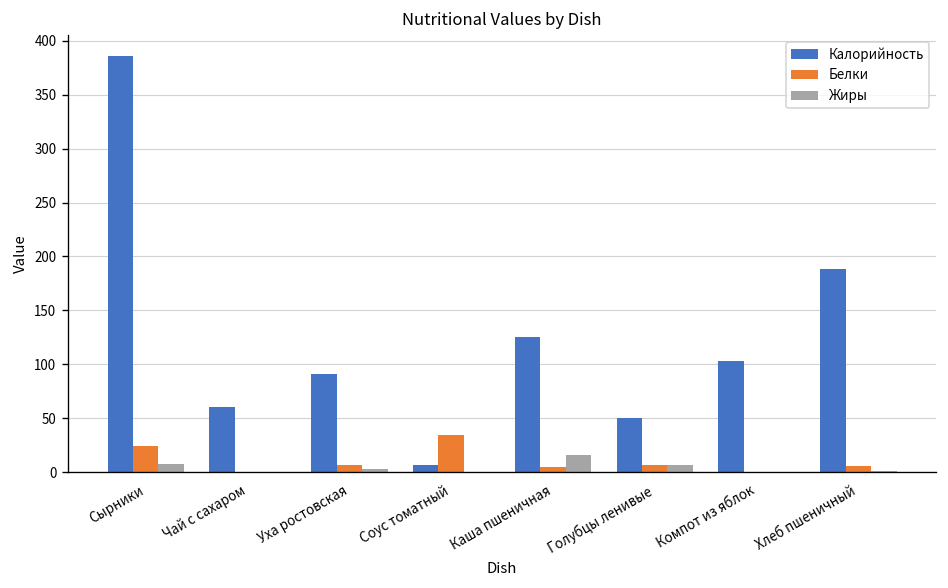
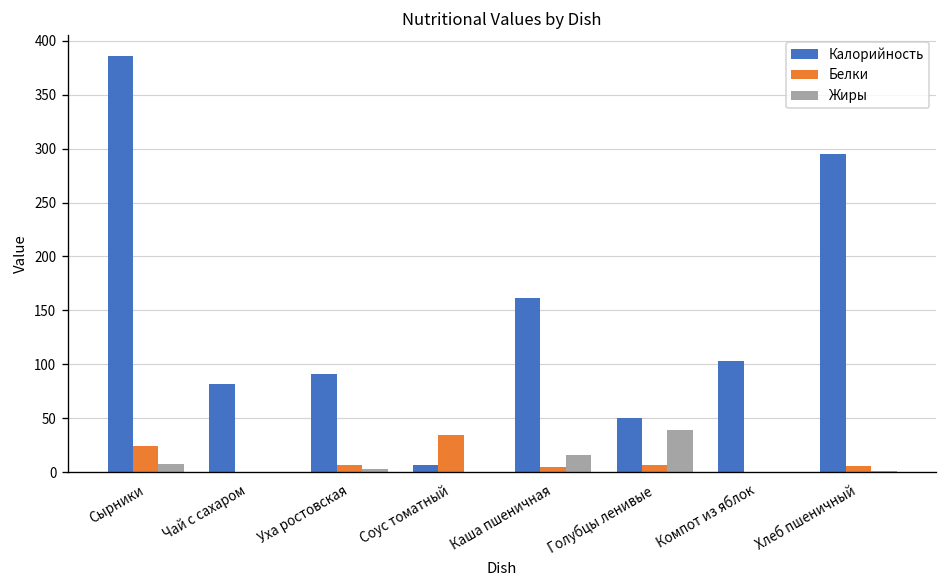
  {
    "Калорийность": {
      "Сырники": 390,
-     "Чай с сахаром": 60,
+     "Чай с сахаром": 80,
      "Уха ростовская": 90,
      "Соус томатный": 10,
-     "Каша пшеничная": 120,
+     "Каша пшеничная": 160,
      "Голубцы ленивые": 50,
      "Компот из яблок": 100,
-     "Хлеб пшеничный": 190
+     "Хлеб пшеничный": 300
    },
    "Белки": {
      "Сырники": 20,
      "Уха ростовская": 10,
      "Соус томатный": 30,
      "Каша пшеничная": 0,
      "Голубцы ленивые": 10,
      "Хлеб пшеничный": 10
    },
    "Жиры": {
      "Сырники": 10,
      "Чай с сахаром": 0,
      "Уха ростовская": 0,
      "Каша пшеничная": 20,
-     "Голубцы ленивые": 10
+     "Голубцы ленивые": 40
    }
  }
